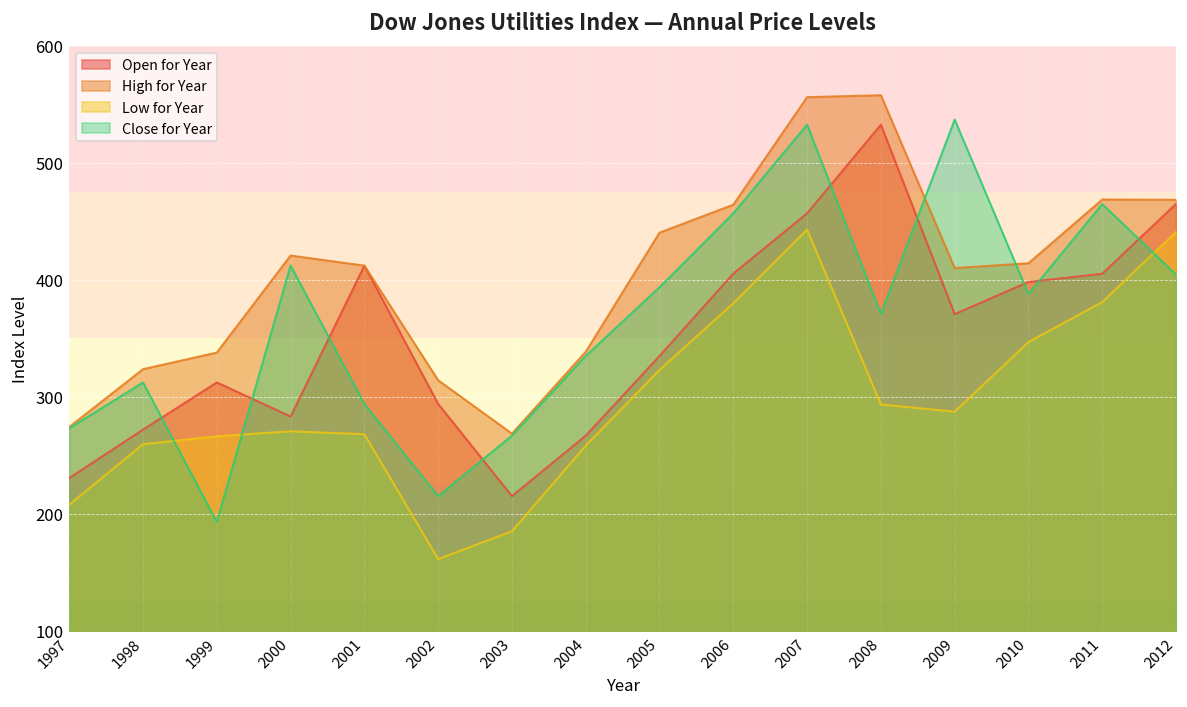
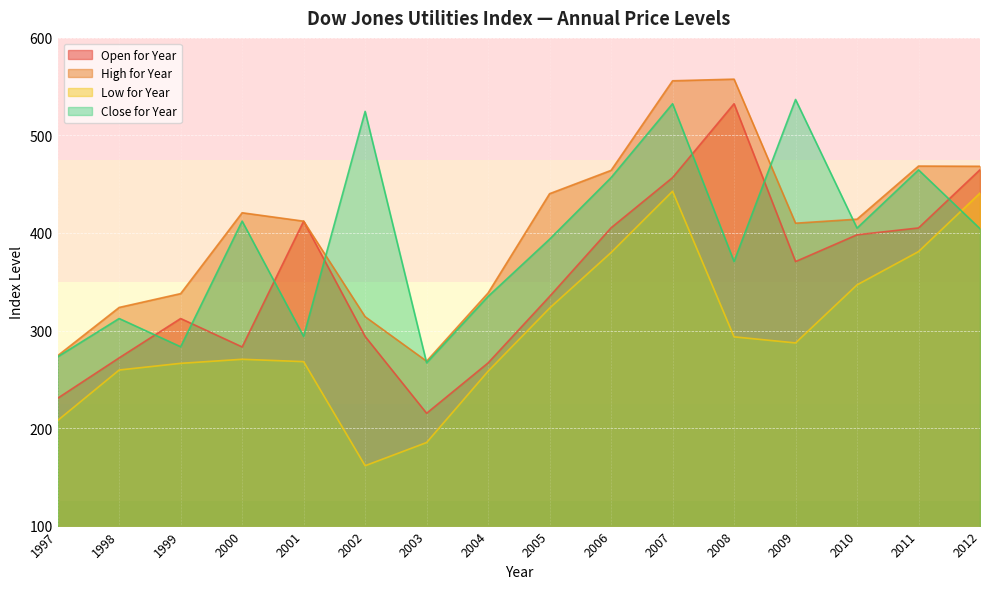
  {
    "Close for Year": {
      "1998": 310,
-     "1999": 190,
+     "1999": 280,
      "2000": 410,
      "2001": 290,
-     "2002": 220,
+     "2002": 520,
      "2004": 330,
      "2005": 390,
      "2006": 460,
      "2007": 530,
      "2008": 370,
      "2009": 540,
-     "2010": 390,
+     "2010": 400,
      "2011": 460,
      "2012": 400
    }
  }
